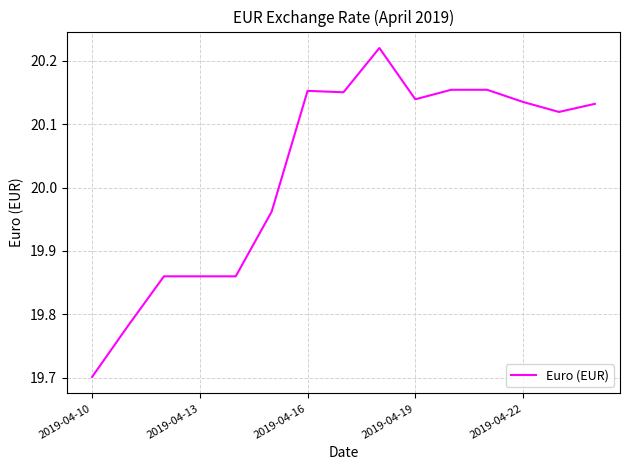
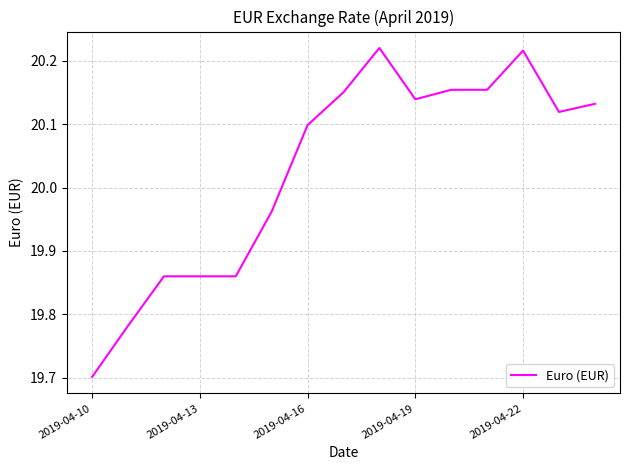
  {
    "2019-04-10": 19.70,
    "2019-04-13": 19.86,
-   "2019-04-16": 20.15,
+   "2019-04-16": 20.10,
    "2019-04-19": 20.14,
-   "2019-04-22": 20.14
+   "2019-04-22": 20.22
  }
